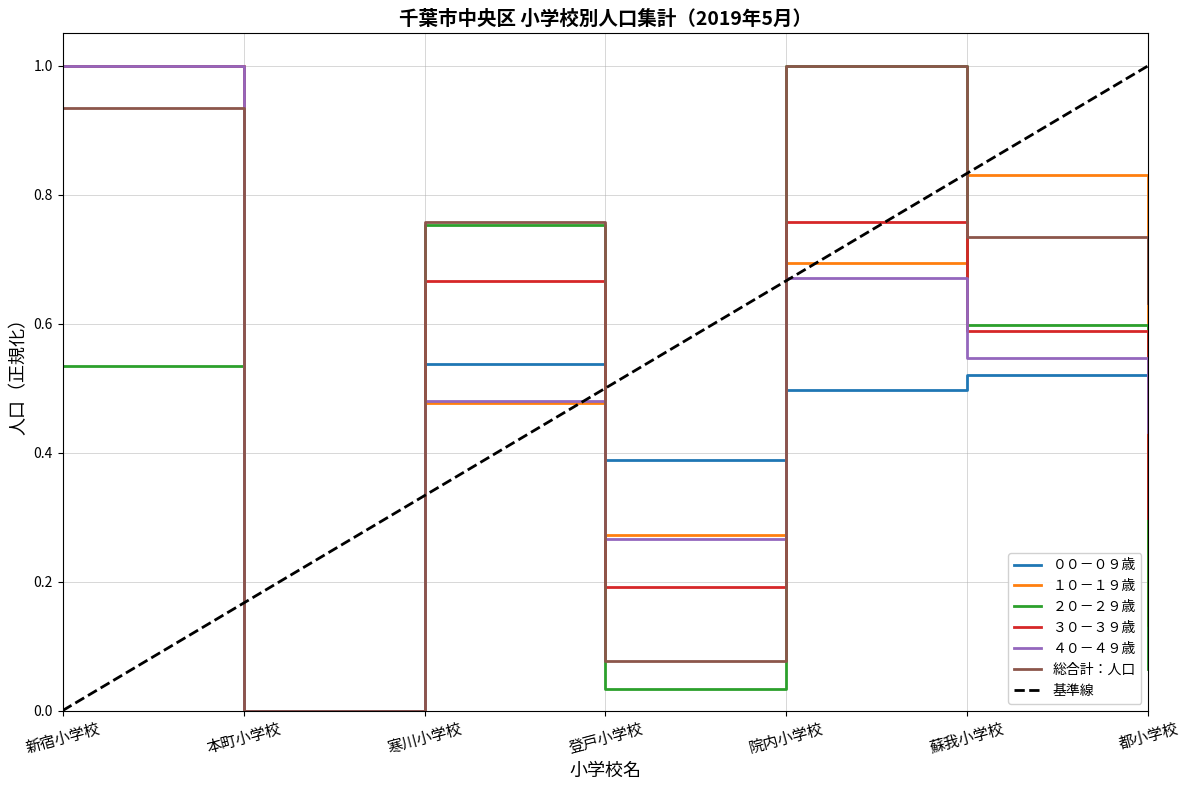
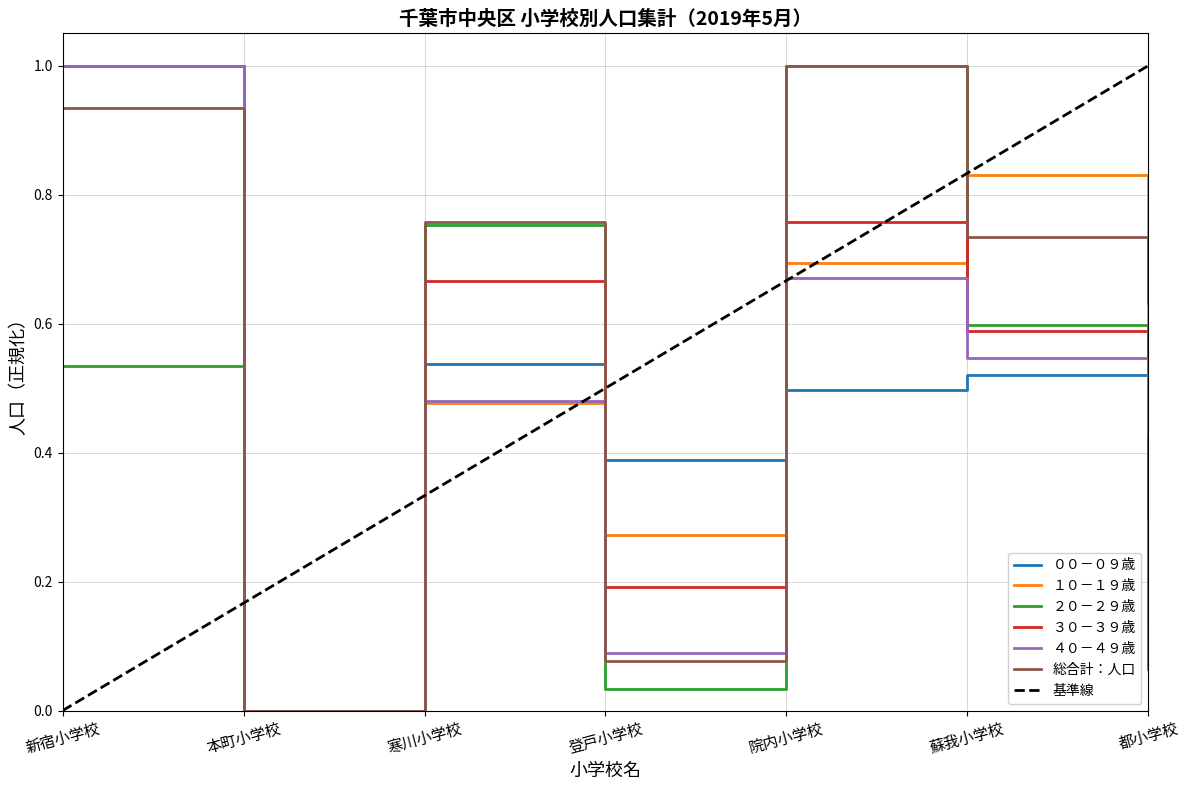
  {
    "００－０９歳": {
      "寒川小学校": 0.54,
      "登戸小学校": 0.39,
      "院内小学校": 0.50,
      "蘇我小学校": 0.52,
      "都小学校": 0.60
    },
    "１０－１９歳": {
      "登戸小学校": 0.27,
      "院内小学校": 0.69,
      "蘇我小学校": 0.83,
      "都小学校": 0.13
    },
    "２０－２９歳": {
      "新宿小学校": 0.53,
      "寒川小学校": 0.75,
      "登戸小学校": 0.03,
      "蘇我小学校": 0.60,
      "都小学校": 0.07
    },
    "３０－３９歳": {
      "寒川小学校": 0.67,
      "登戸小学校": 0.19,
      "院内小学校": 0.76,
      "蘇我小学校": 0.59,
      "都小学校": 0.30
    },
    "４０－４９歳": {
-     "登戸小学校": 0.27,
+     "登戸小学校": 0.09,
      "院内小学校": 0.67,
      "蘇我小学校": 0.55,
      "都小学校": 0.43
    },
    "総合計：人口": {
      "新宿小学校": 0.94,
      "寒川小学校": 0.76,
      "登戸小学校": 0.08,
      "蘇我小学校": 0.73,
      "都小学校": 0.63
    },
    "基準線": {
      "新宿小学校": 0.00,
      "都小学校": 1.00
    }
  }
